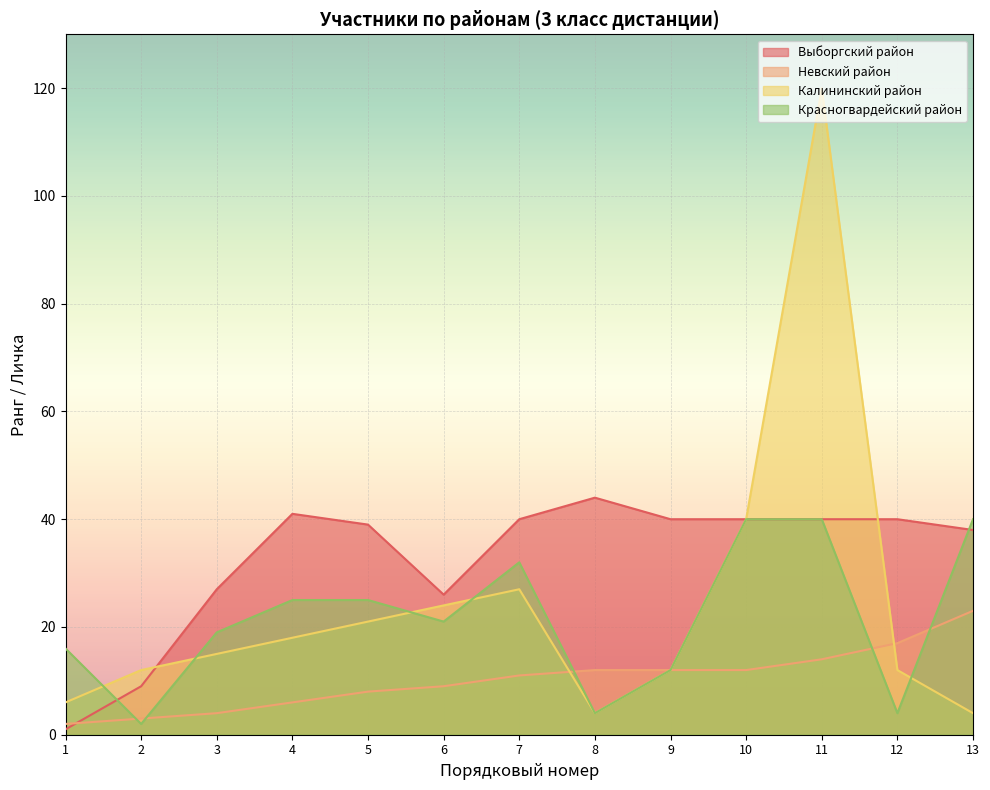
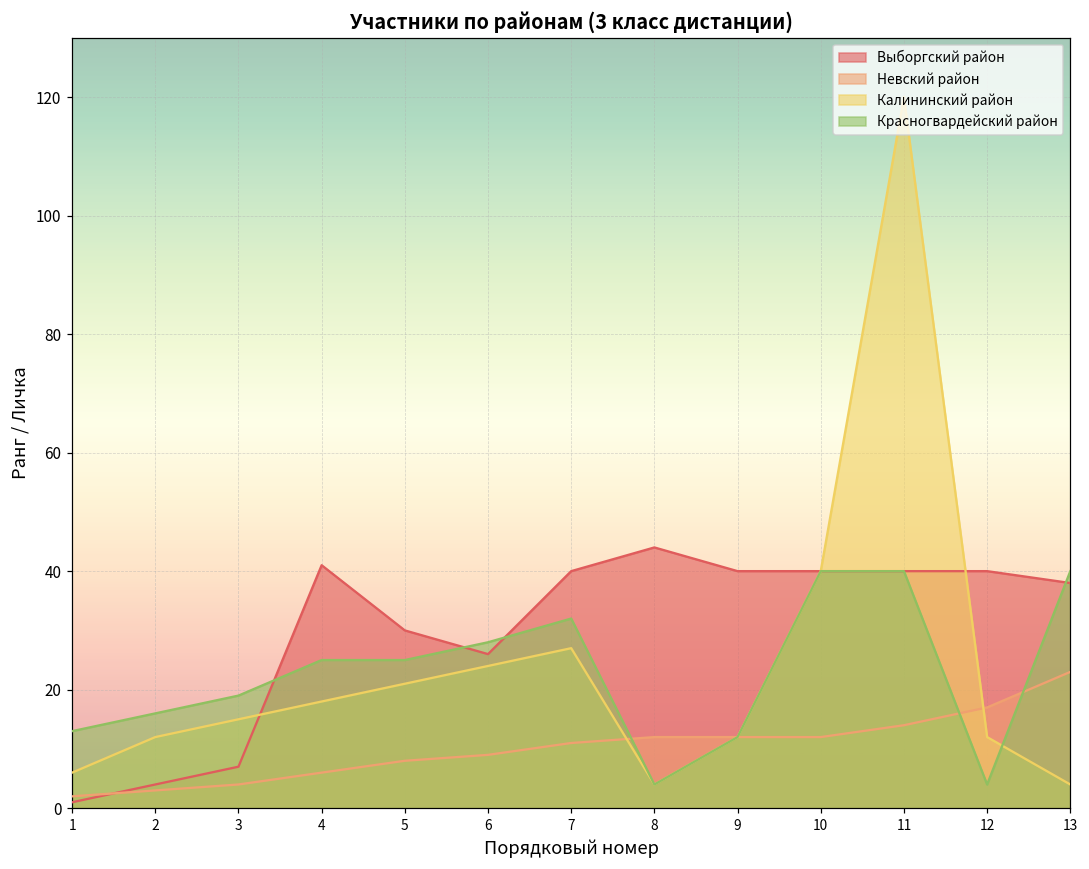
  {
    "Выборгский район": {
      "1": 1,
-     "2": 9,
-     "3": 27,
+     "2": 4,
+     "3": 7,
      "4": 41,
-     "5": 39,
+     "5": 30,
      "6": 26,
      "7": 40,
      "8": 44,
      "9": 40,
      "12": 40,
      "13": 38
    },
    "Красногвардейский район": {
-     "1": 16,
-     "2": 2,
+     "1": 13,
+     "2": 16,
      "3": 19,
      "4": 25,
      "5": 25,
-     "6": 21,
+     "6": 28,
      "7": 32,
      "12": 4,
      "13": 40
    }
  }
